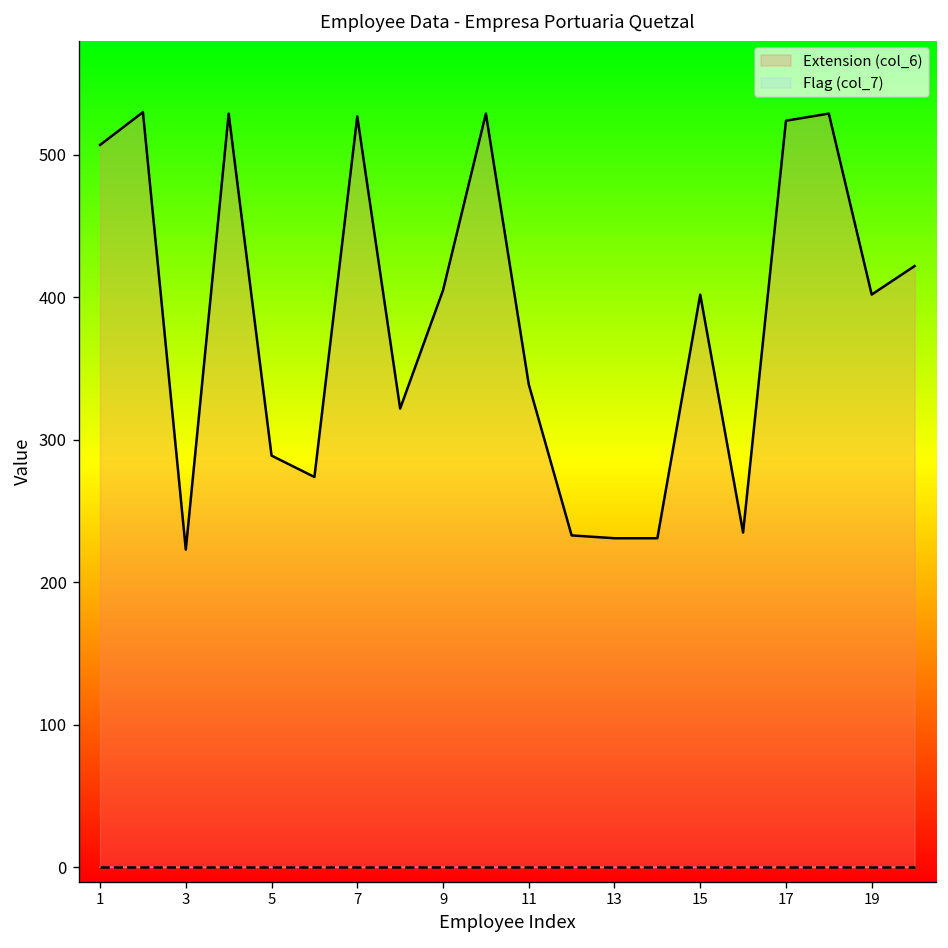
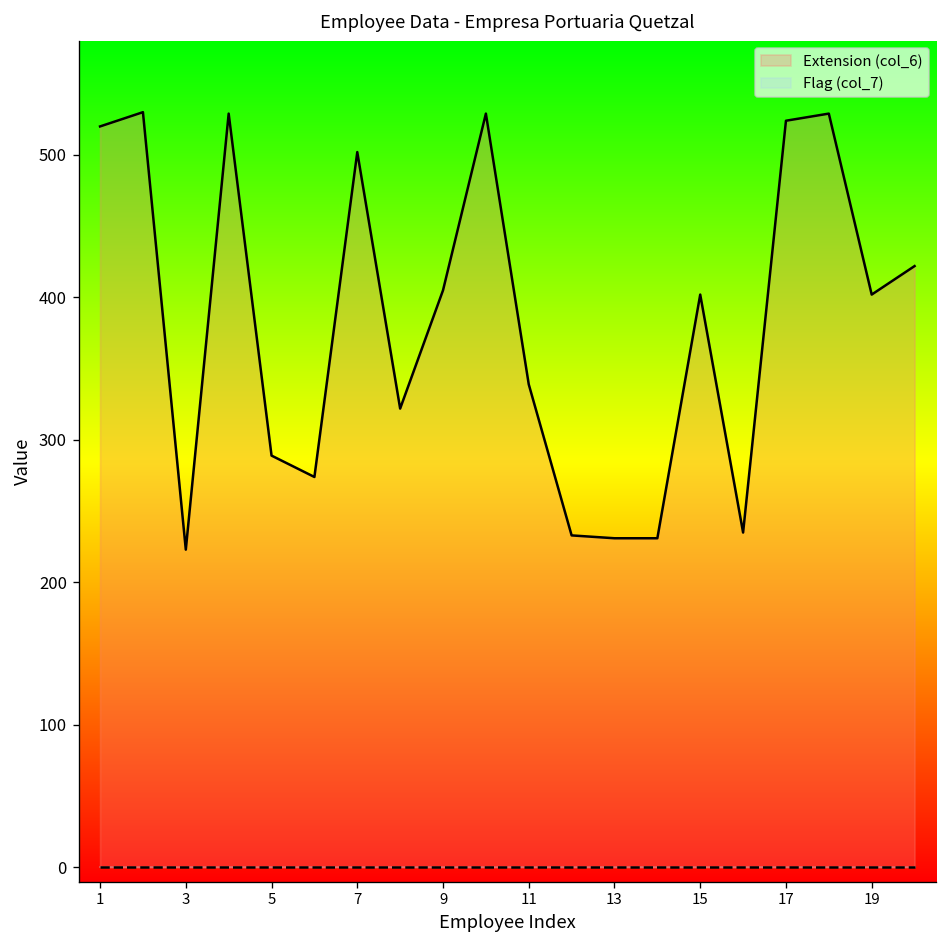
  {
    "Extension (col_6)": {
-     "1": 507,
+     "1": 520,
      "3": 223,
      "5": 289,
-     "7": 527,
+     "7": 502,
      "9": 405,
      "11": 339,
      "13": 231,
      "15": 402,
      "17": 524,
      "19": 402
    },
    "Flag (col_7)": {
      "1": 0,
      "3": 0,
      "5": 0,
      "7": 0,
      "9": 0,
      "11": 0,
      "13": 0,
      "15": 0,
      "17": 0,
      "19": 0
    }
  }
